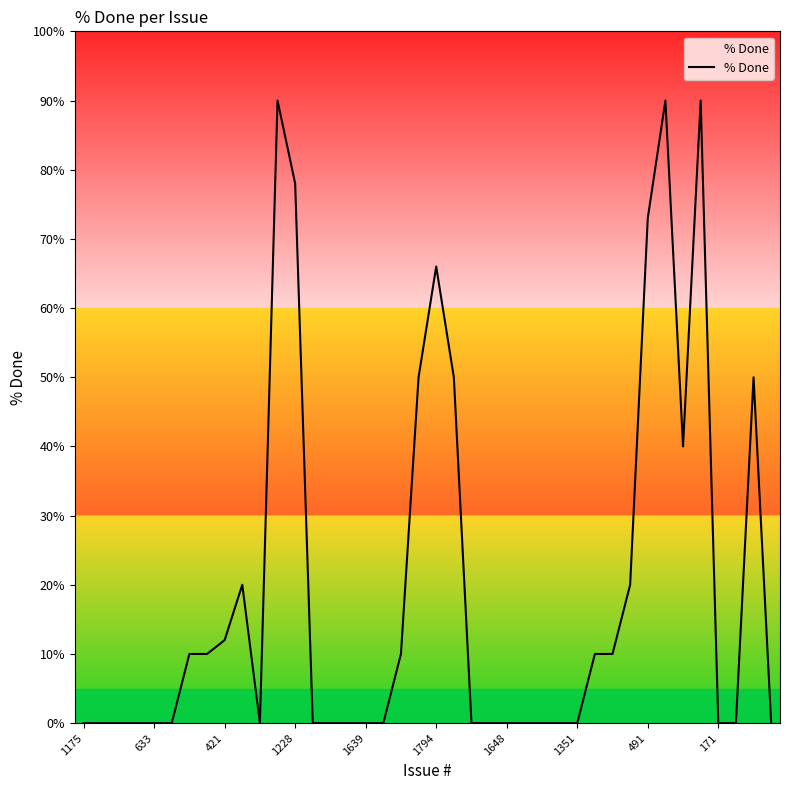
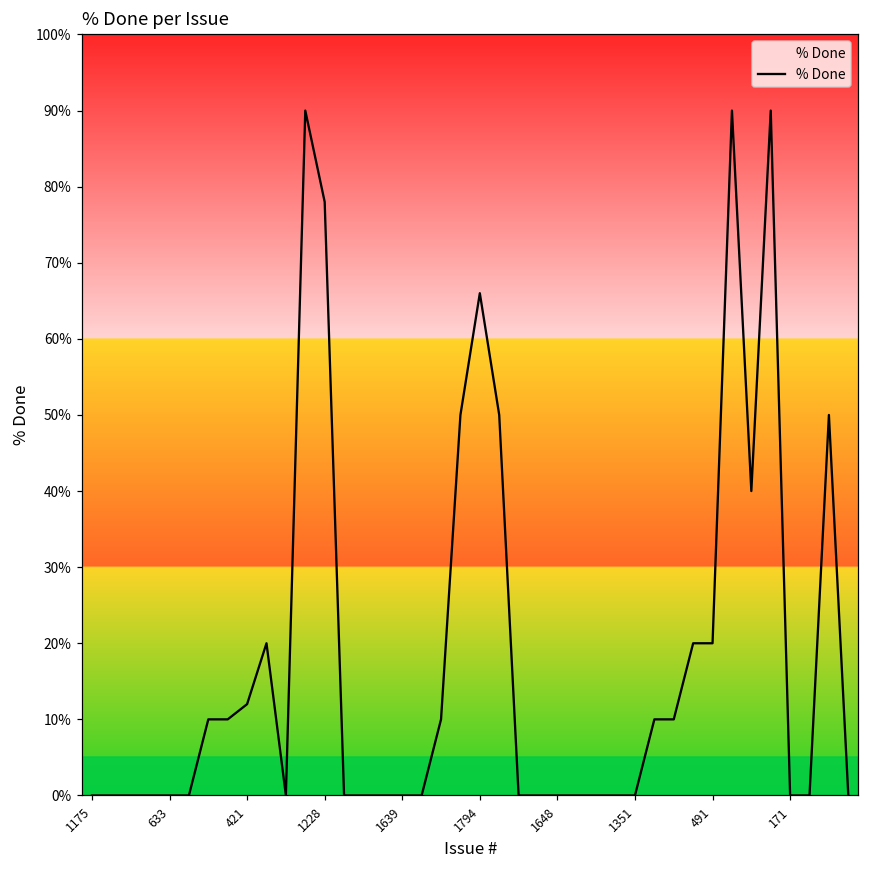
  {
    "421": "12%",
    "1228": "78%",
    "1794": "66%",
-   "491": "73%"
+   "491": "20%"
  }
